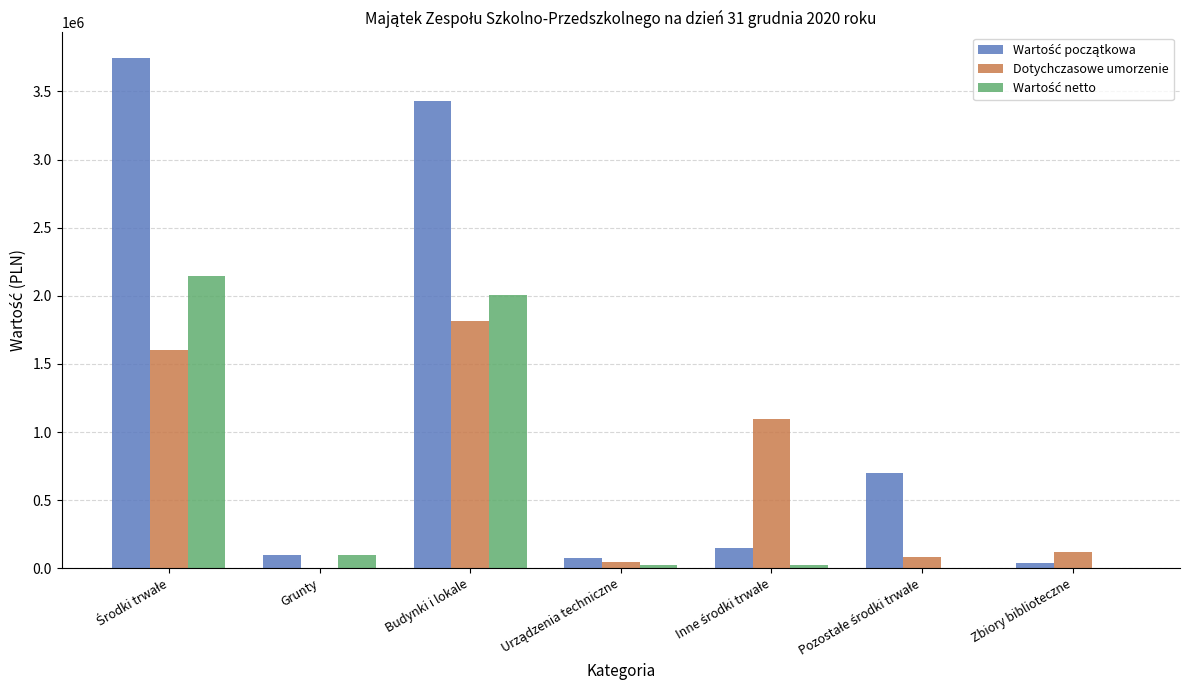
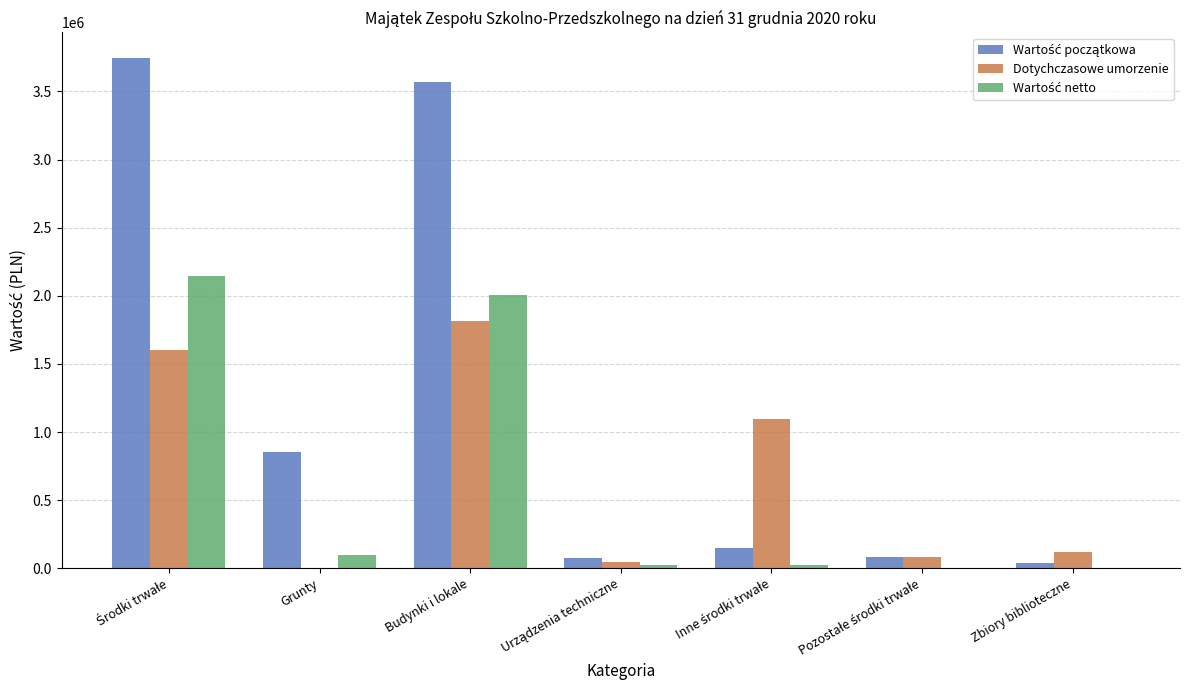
  {
    "Wartość początkowa": {
      "Środki trwałe": 3750000,
-     "Grunty": 90000,
-     "Budynki i lokale": 3430000,
+     "Grunty": 850000,
+     "Budynki i lokale": 3570000,
      "Urządzenia techniczne": 70000,
      "Inne środki trwałe": 150000,
-     "Pozostałe środki trwałe": 700000,
+     "Pozostałe środki trwałe": 80000,
      "Zbiory biblioteczne": 40000
    },
    "Dotychczasowe umorzenie": {
      "Środki trwałe": 1600000,
      "Grunty": 0,
      "Budynki i lokale": 1820000,
      "Urządzenia techniczne": 50000,
      "Inne środki trwałe": 1090000,
      "Pozostałe środki trwałe": 80000,
      "Zbiory biblioteczne": 120000
    },
    "Wartość netto": {
      "Środki trwałe": 2150000,
      "Grunty": 90000,
      "Budynki i lokale": 2010000,
      "Urządzenia techniczne": 20000,
      "Inne środki trwałe": 20000,
      "Pozostałe środki trwałe": 0,
      "Zbiory biblioteczne": 0
    }
  }
